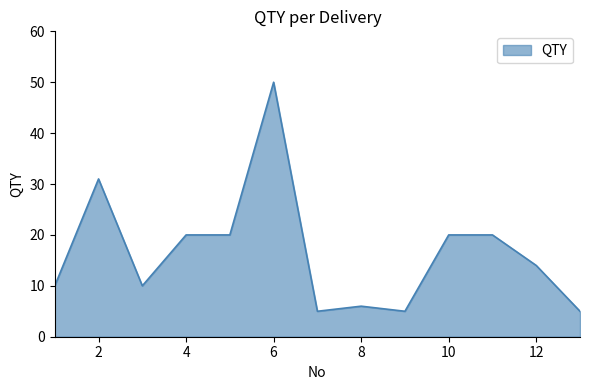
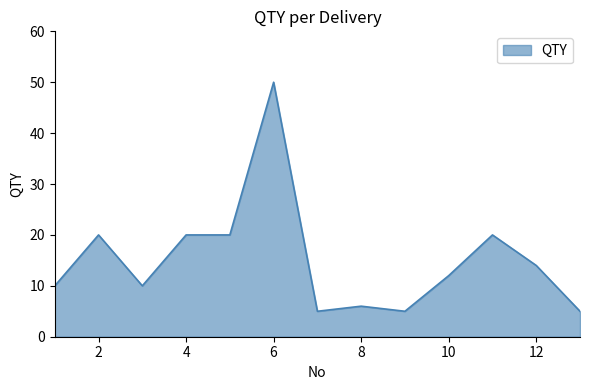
  {
-   "2": 31,
+   "2": 20,
    "4": 20,
    "6": 50,
    "8": 6,
-   "10": 20,
+   "10": 12,
    "12": 14
  }
